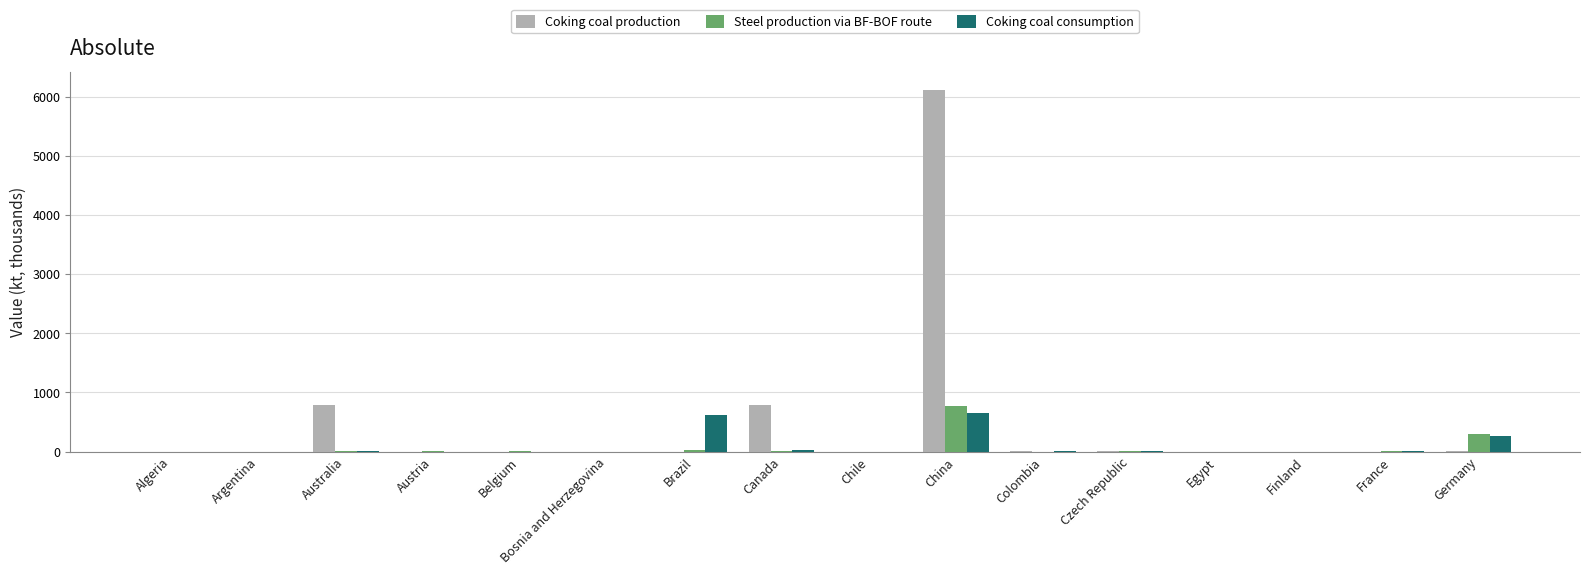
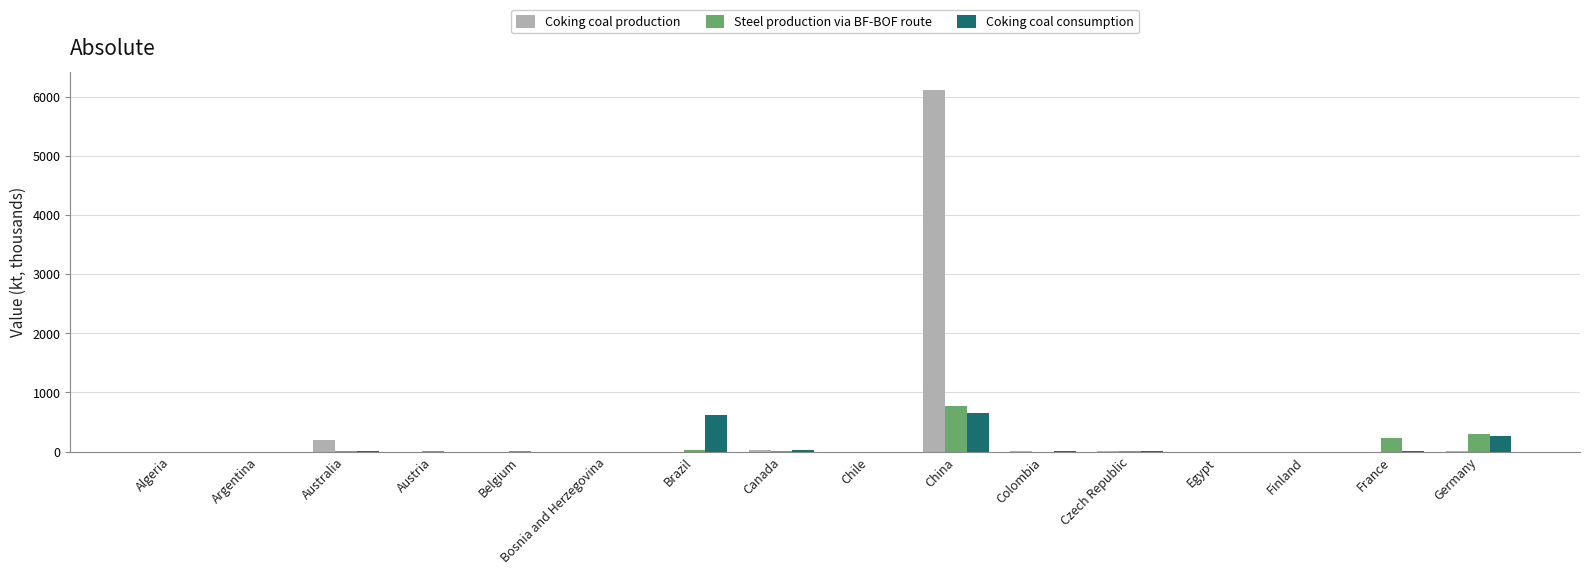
  {
    "Coking coal production": {
      "Algeria": 0,
      "Argentina": 0,
-     "Australia": 800,
+     "Australia": 200,
      "Austria": 0,
      "Belgium": 0,
      "Bosnia and Herzegovina": 0,
      "Brazil": 0,
-     "Canada": 800,
+     "Canada": 0,
      "Chile": 0,
      "China": 6100,
      "Finland": 0,
      "France": 0
    },
    "Steel production via BF-BOF route": {
      "China": 800,
-     "France": 0,
+     "France": 200,
      "Germany": 300
    },
    "Coking coal consumption": {
      "Algeria": 0,
      "Brazil": 600,
      "China": 700,
      "Germany": 300
    }
  }
